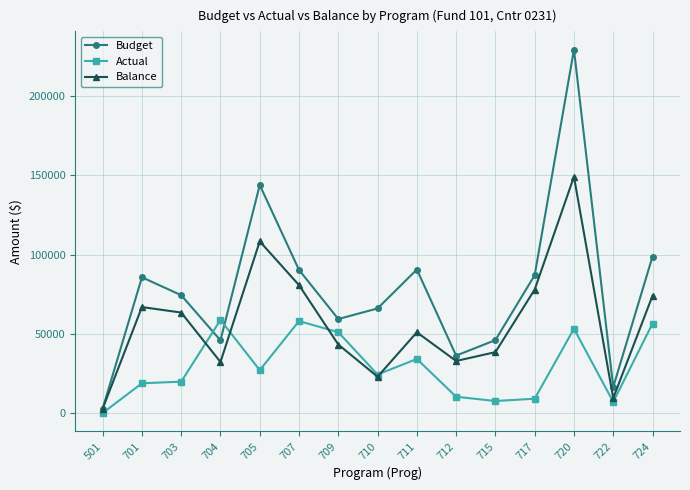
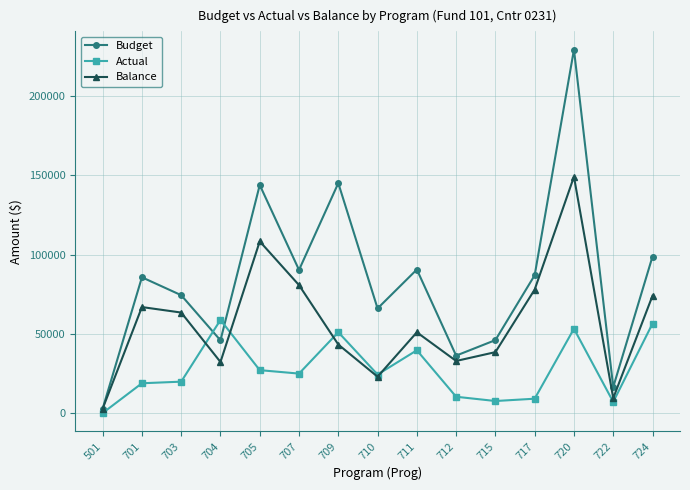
  {
    "Budget": {
      "701": 86000,
      "703": 74000,
      "704": 46000,
      "705": 144000,
      "707": 90000,
-     "709": 59000,
+     "709": 145000,
      "710": 66000,
      "711": 91000,
      "712": 36000,
      "715": 46000,
      "717": 87000,
      "720": 229000,
      "722": 16000,
      "724": 99000
    },
    "Actual": {
      "501": 0,
      "701": 19000,
      "703": 20000,
      "704": 59000,
      "705": 27000,
-     "707": 58000,
+     "707": 25000,
      "709": 51000,
-     "711": 34000,
+     "711": 40000,
      "712": 10000,
      "715": 8000,
      "717": 9000,
      "720": 53000,
      "722": 7000,
      "724": 56000
    },
    "Balance": {
      "701": 67000,
      "703": 63000,
      "704": 32000,
      "705": 108000,
      "707": 81000,
      "709": 43000,
      "711": 51000,
      "712": 33000,
      "715": 38000,
      "717": 78000,
      "720": 149000,
      "722": 9000,
      "724": 74000
    }
  }
